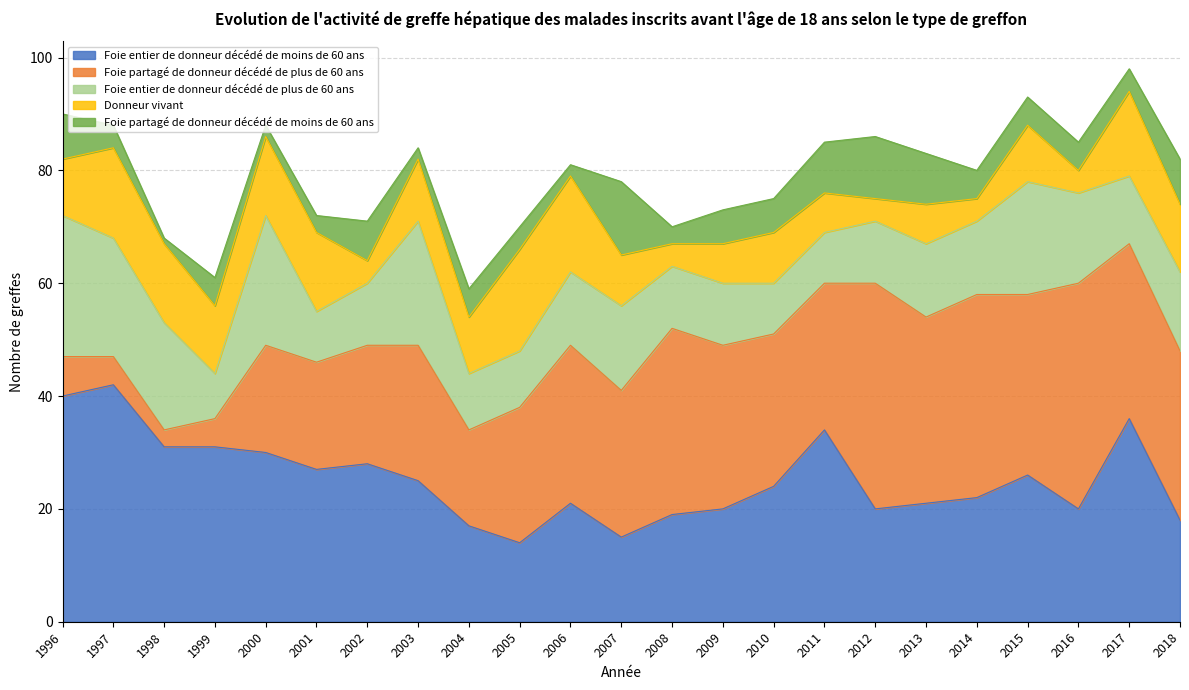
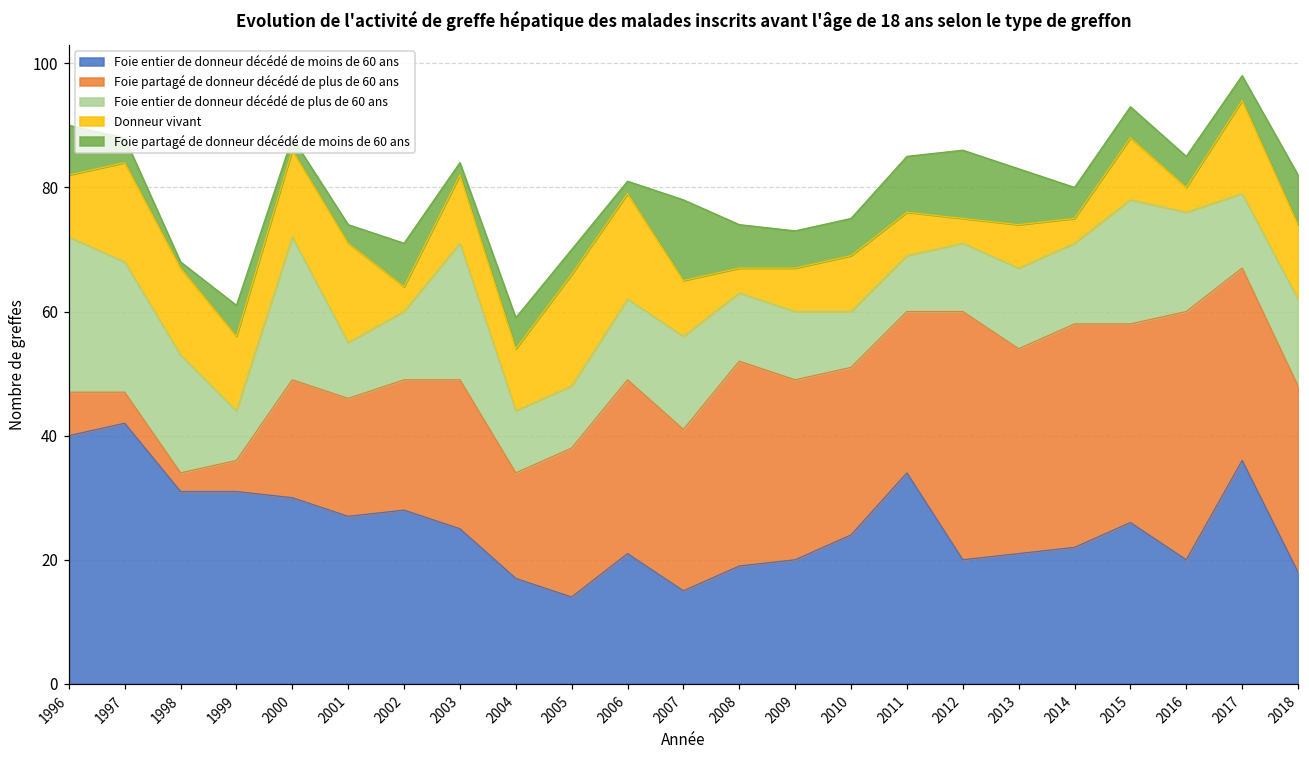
  {
    "Foie entier de donneur décédé de moins de 60 ans": {
      "1996": 40,
      "1997": 42,
      "1998": 31,
      "1999": 31,
      "2000": 30,
      "2001": 27,
      "2002": 28,
      "2003": 25,
      "2004": 17,
      "2005": 14,
      "2006": 21,
      "2007": 15,
      "2008": 19,
      "2009": 20,
      "2010": 24,
      "2011": 34,
      "2012": 20,
      "2013": 21,
      "2014": 22,
      "2015": 26,
      "2016": 20,
      "2017": 36,
      "2018": 18
    },
    "Foie partagé de donneur décédé de plus de 60 ans": {
      "1996": 7,
      "1997": 5,
      "1998": 3,
      "1999": 5,
      "2000": 19,
      "2001": 19,
      "2002": 21,
      "2003": 24,
      "2004": 17,
      "2005": 24,
      "2006": 28,
      "2007": 26,
      "2008": 33,
      "2009": 29,
      "2010": 27,
      "2011": 26,
      "2012": 40,
      "2013": 33,
      "2014": 36,
      "2015": 32,
      "2016": 40,
      "2017": 31,
      "2018": 30
    },
    "Foie entier de donneur décédé de plus de 60 ans": {
      "1996": 25,
      "1997": 21,
      "1998": 19,
      "1999": 8,
      "2000": 23,
      "2001": 9,
      "2002": 11,
      "2003": 22,
      "2004": 10,
      "2005": 10,
      "2006": 13,
      "2007": 15,
      "2008": 11,
      "2009": 11,
      "2010": 9,
      "2011": 9,
      "2012": 11,
      "2013": 13,
      "2014": 13,
      "2015": 20,
      "2016": 16,
      "2017": 12,
      "2018": 14
    },
    "Donneur vivant": {
      "1996": 10,
      "1997": 16,
      "1998": 14,
      "1999": 12,
      "2000": 14,
-     "2001": 14,
+     "2001": 16,
      "2002": 4,
      "2003": 11,
      "2004": 10,
      "2005": 18,
      "2006": 17,
      "2007": 9,
      "2008": 4,
      "2009": 7,
      "2010": 9,
      "2011": 7,
      "2012": 4,
      "2013": 7,
      "2014": 4,
      "2015": 10,
      "2016": 4,
      "2017": 15,
      "2018": 12
    },
    "Foie partagé de donneur décédé de moins de 60 ans": {
      "1996": 8,
      "1998": 1,
      "1999": 5,
      "2001": 3,
      "2002": 7,
      "2003": 2,
      "2004": 5,
      "2005": 4,
      "2006": 2,
      "2007": 13,
-     "2008": 3,
+     "2008": 7,
      "2009": 6,
      "2010": 6,
      "2011": 9,
      "2012": 11,
      "2013": 9,
      "2014": 5,
      "2015": 5,
      "2016": 5,
      "2017": 4,
      "2018": 8
    }
  }
